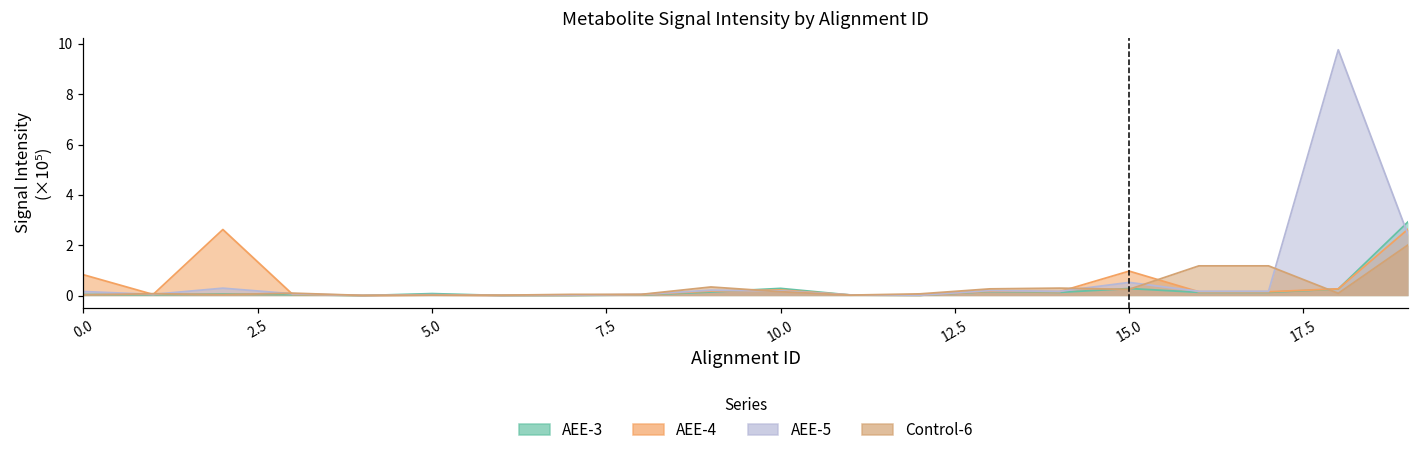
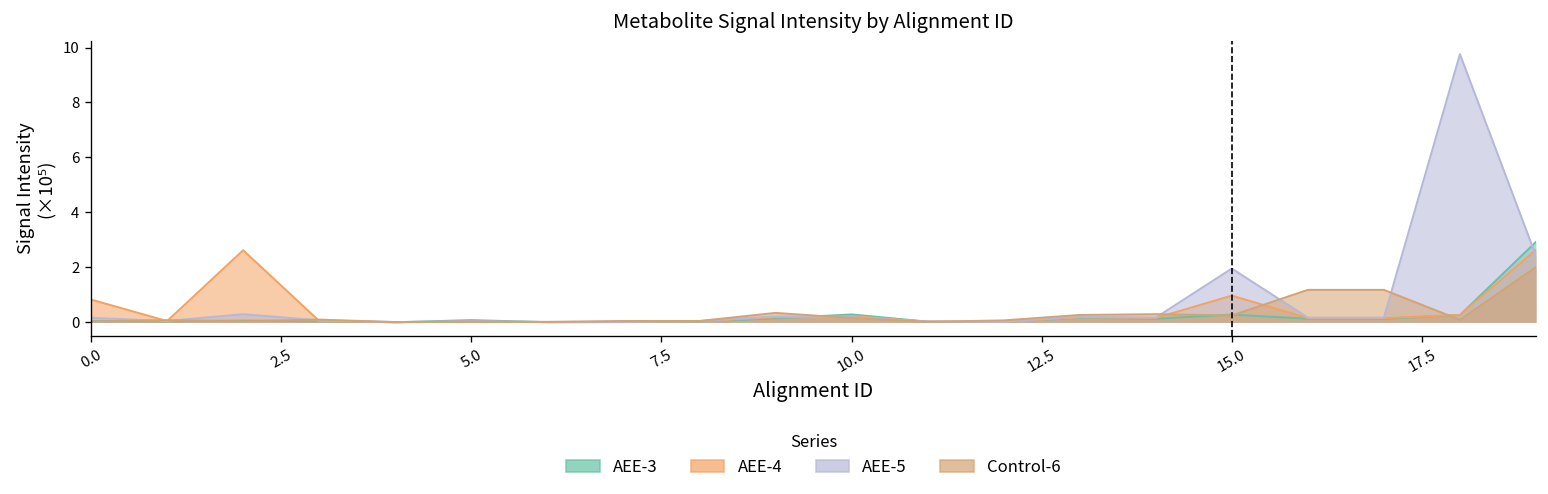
  {
    "AEE-5": {
      "0.0": 0.2,
-     "15.0": 0.5
+     "15.0": 2.0
    }
  }
